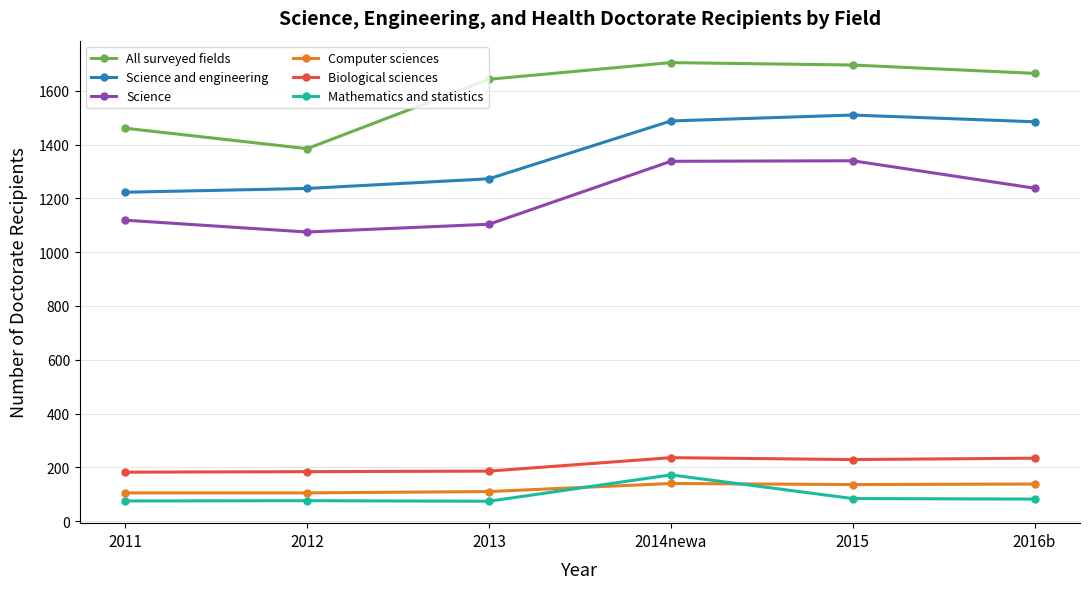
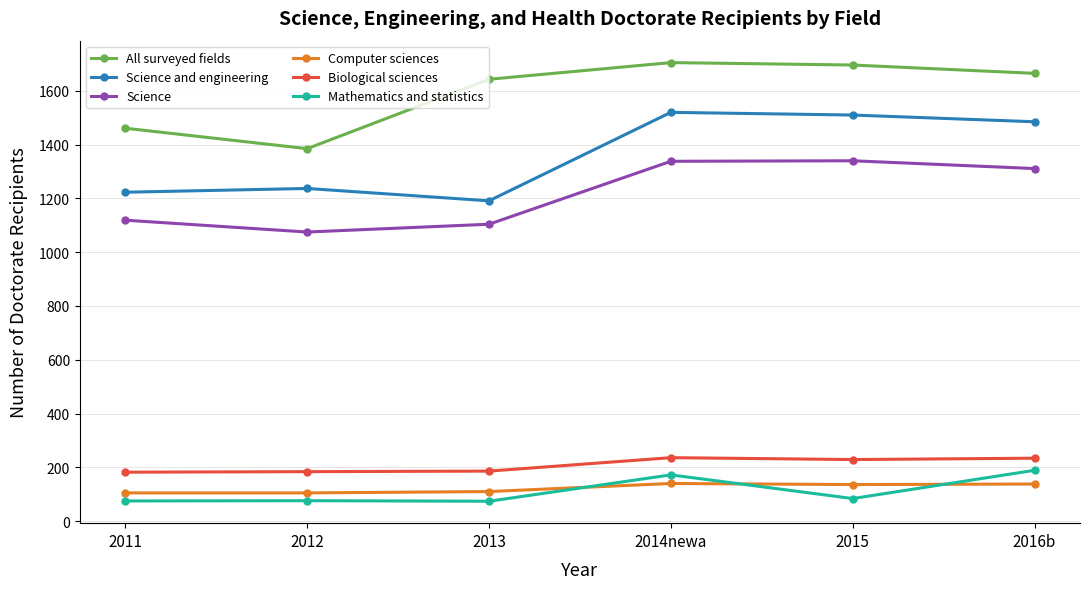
  {
    "All surveyed fields": {
      "2011": 1460,
      "2012": 1390,
      "2013": 1640,
      "2014newa": 1710,
      "2015": 1700,
      "2016b": 1670
    },
    "Science and engineering": {
      "2011": 1220,
      "2012": 1240,
-     "2013": 1270,
-     "2014newa": 1490,
+     "2013": 1190,
+     "2014newa": 1520,
      "2015": 1510,
      "2016b": 1490
    },
    "Science": {
      "2011": 1120,
      "2012": 1080,
      "2013": 1100,
      "2014newa": 1340,
      "2015": 1340,
-     "2016b": 1240
+     "2016b": 1310
    },
    "Mathematics and statistics": {
      "2011": 80,
      "2012": 80,
      "2013": 70,
      "2014newa": 170,
      "2015": 80,
-     "2016b": 80
+     "2016b": 190
    }
  }
